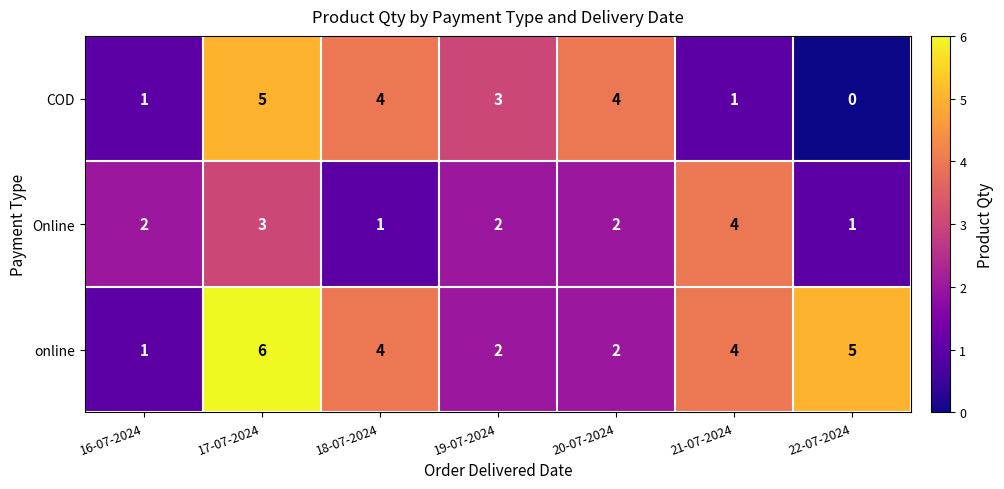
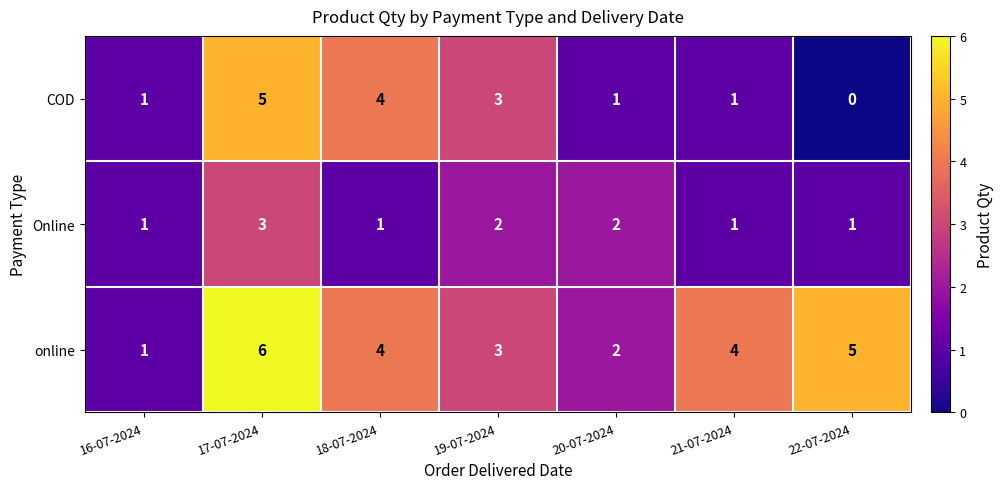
  {
    "COD": {
      "16-07-2024": 1,
      "17-07-2024": 5,
      "18-07-2024": 4,
      "19-07-2024": 3,
-     "20-07-2024": 4,
+     "20-07-2024": 1,
      "21-07-2024": 1,
      "22-07-2024": 0
    },
    "Online": {
-     "16-07-2024": 2,
+     "16-07-2024": 1,
      "17-07-2024": 3,
      "18-07-2024": 1,
      "19-07-2024": 2,
      "20-07-2024": 2,
-     "21-07-2024": 4,
+     "21-07-2024": 1,
      "22-07-2024": 1
    },
    "online": {
      "16-07-2024": 1,
      "17-07-2024": 6,
      "18-07-2024": 4,
-     "19-07-2024": 2,
+     "19-07-2024": 3,
      "20-07-2024": 2,
      "21-07-2024": 4,
      "22-07-2024": 5
    }
  }
